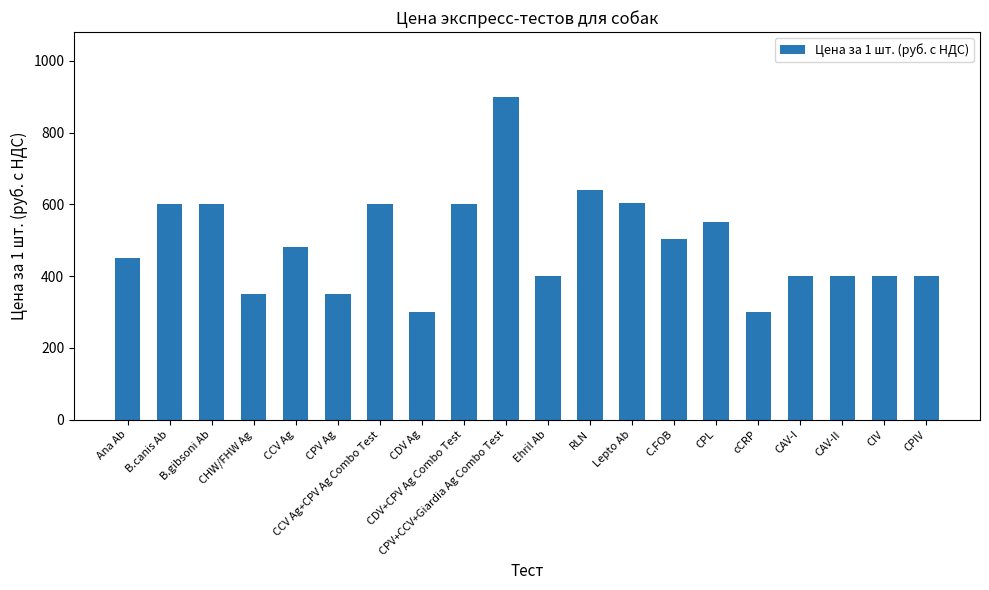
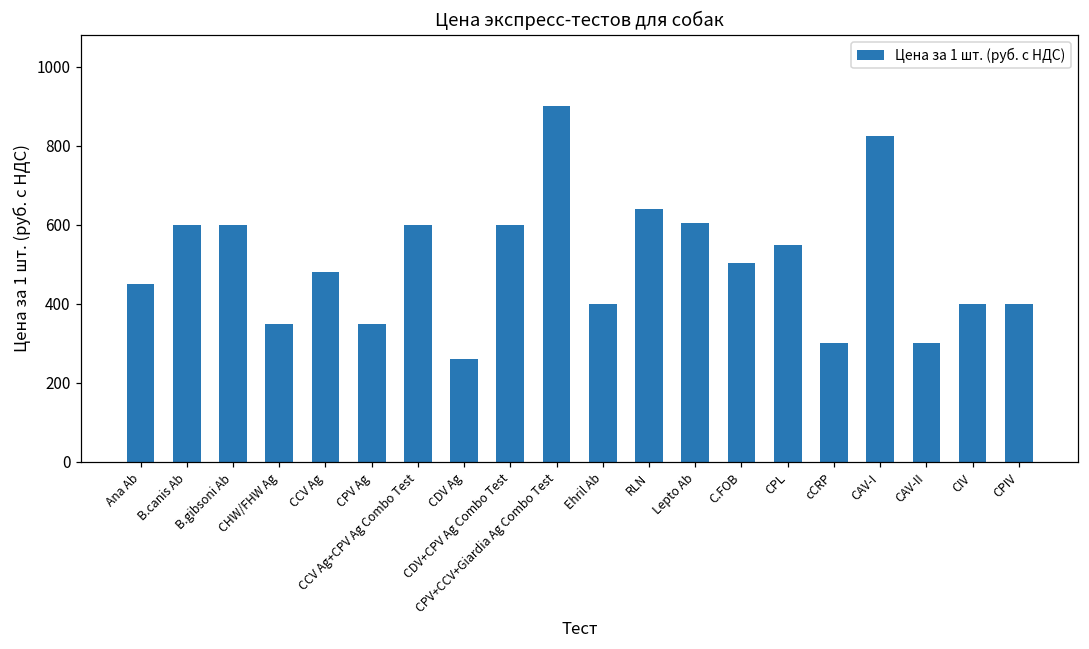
  {
    "Ana Ab": 450,
    "B.canis Ab": 600,
    "B.gibsoni Ab": 600,
    "CHW/FHW Ag": 350,
    "CCV Ag": 480,
    "CPV Ag": 350,
    "CCV Ag+CPV Ag Combo Test": 600,
-   "CDV Ag": 300,
+   "CDV Ag": 260,
    "CDV+CPV Ag Combo Test": 600,
    "CPV+CCV+Giardia Ag Combo Test": 900,
    "Ehril Ab": 400,
    "RLN": 640,
    "Lepto Ab": 600,
    "C.FOB": 500,
    "CPL": 550,
    "cCRP": 300,
-   "CAV-I": 400,
-   "CAV-II": 400,
+   "CAV-I": 830,
+   "CAV-II": 300,
    "CIV": 400,
    "CPIV": 400
  }
